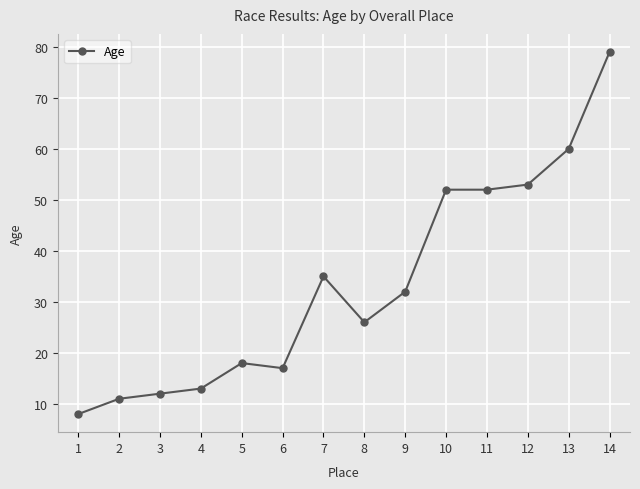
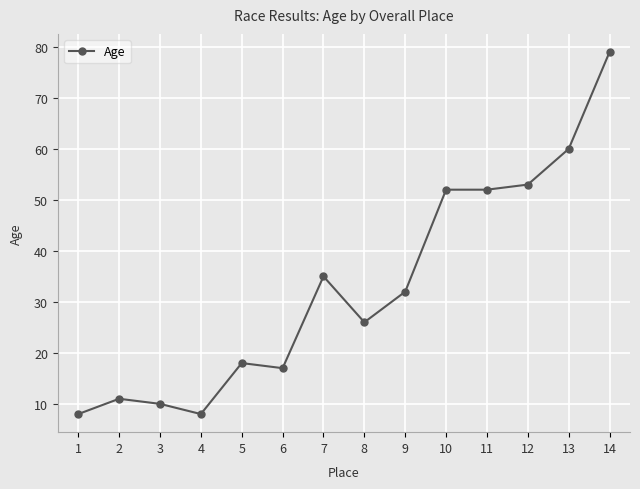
  {
    "1": 8,
    "2": 11,
-   "3": 12,
-   "4": 13,
+   "3": 10,
+   "4": 8,
    "5": 18,
    "6": 17,
    "7": 35,
    "8": 26,
    "9": 32,
    "10": 52,
    "11": 52,
    "12": 53,
    "13": 60,
    "14": 79
  }
